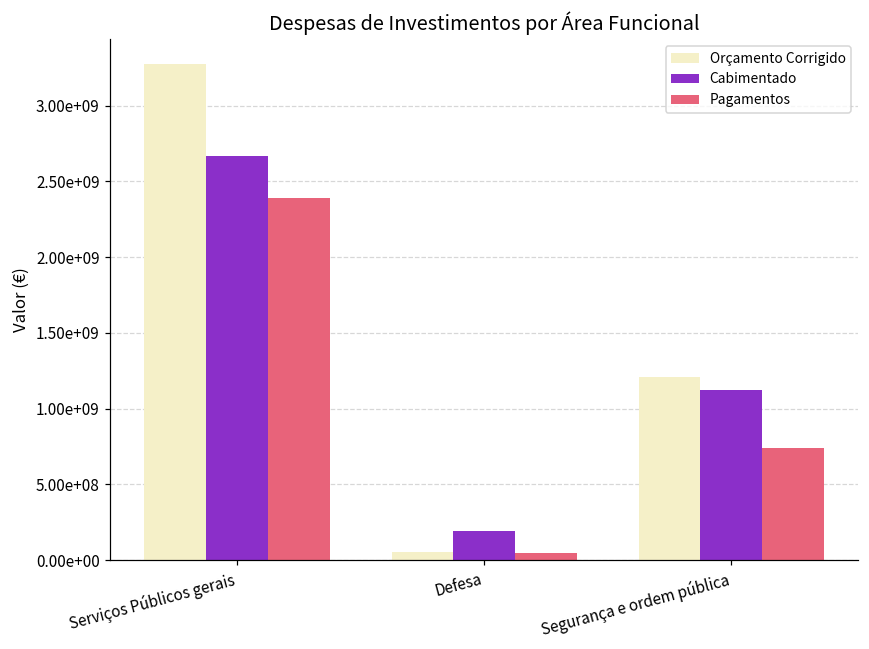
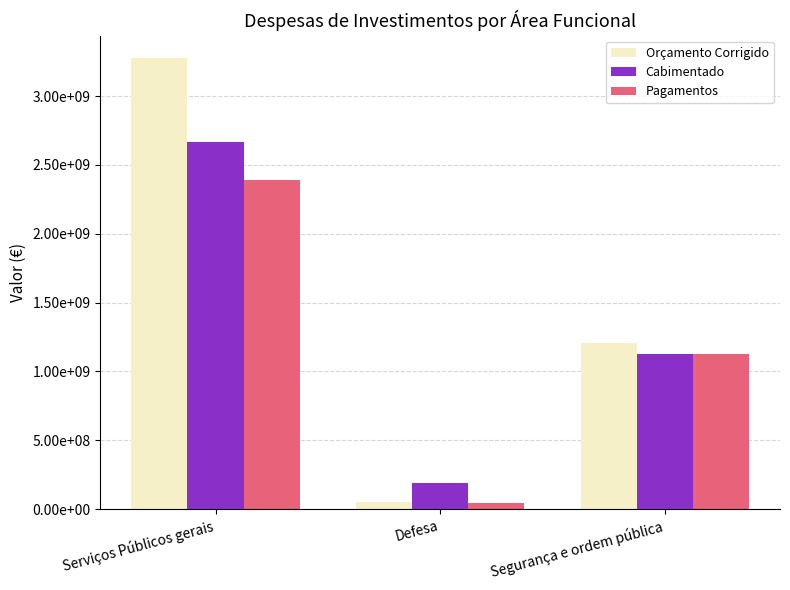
  {
    "Orçamento Corrigido": {
      "Serviços Públicos gerais": 3280000000,
      "Defesa": 50000000,
      "Segurança e ordem pública": 1210000000
    },
    "Cabimentado": {
      "Serviços Públicos gerais": 2670000000,
      "Defesa": 190000000,
      "Segurança e ordem pública": 1120000000
    },
    "Pagamentos": {
      "Serviços Públicos gerais": 2390000000,
      "Defesa": 40000000,
-     "Segurança e ordem pública": 740000000
+     "Segurança e ordem pública": 1120000000
    }
  }
